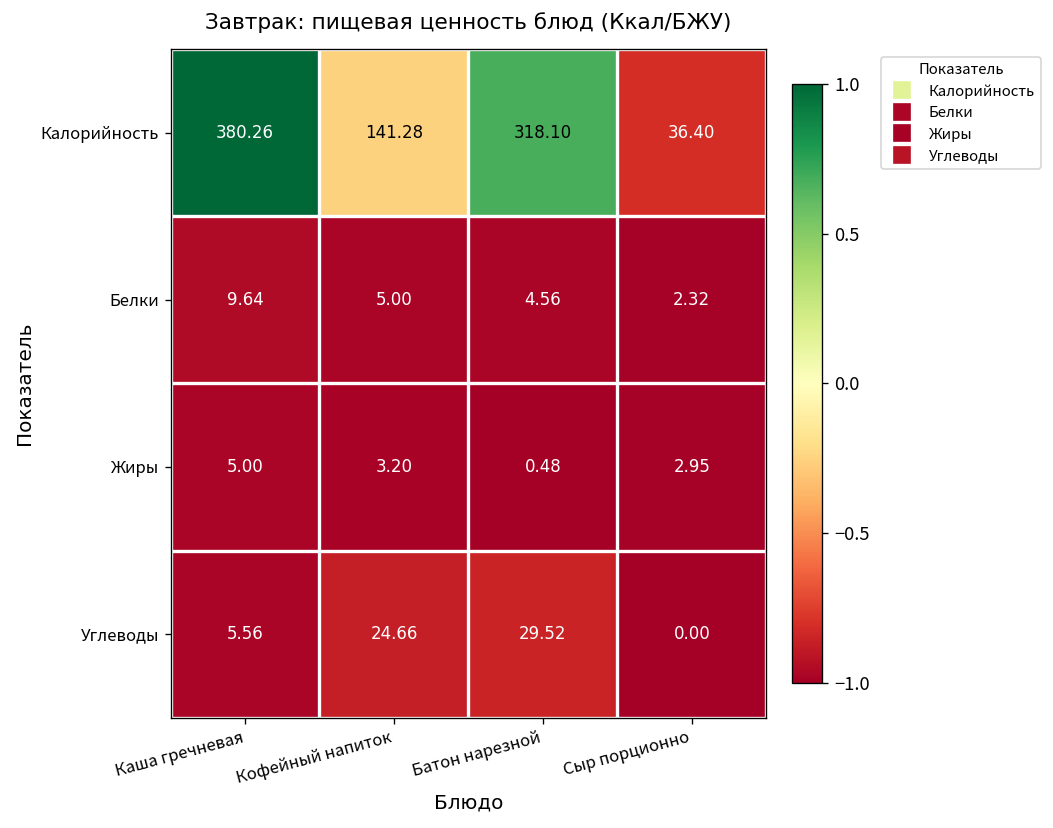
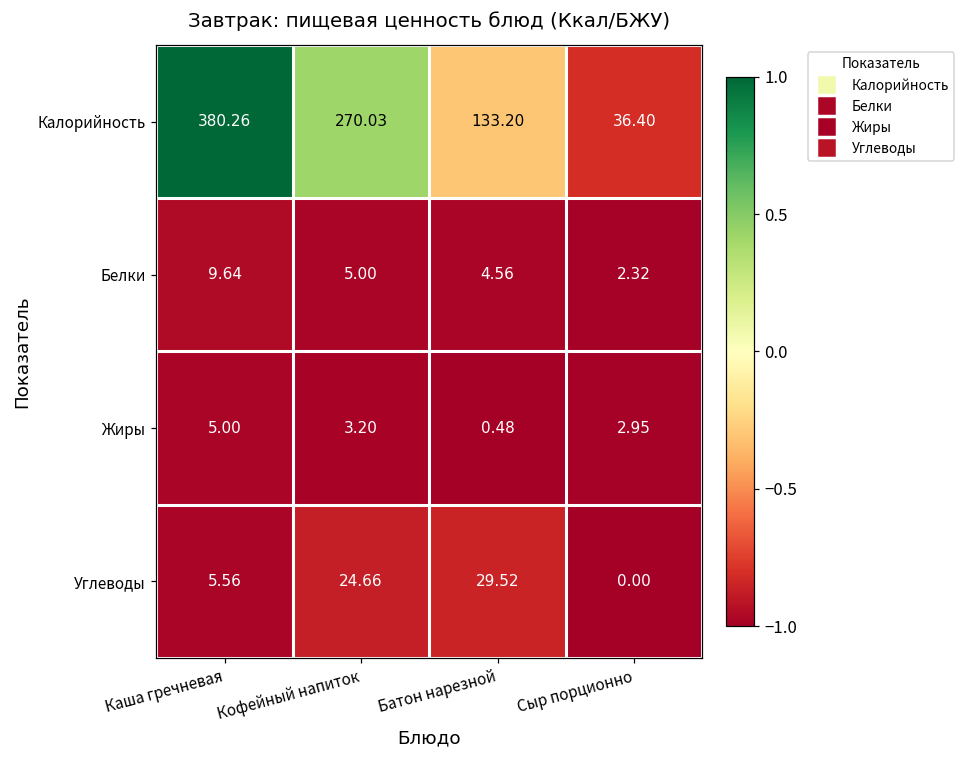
  {
    "Калорийность": {
      "Каша гречневая": 380.26,
-     "Кофейный напиток": 141.28,
-     "Батон нарезной": 318.10,
+     "Кофейный напиток": 270.03,
+     "Батон нарезной": 133.20,
      "Сыр порционно": 36.40
    },
    "Белки": {
      "Каша гречневая": 9.64,
      "Кофейный напиток": 5.00,
      "Батон нарезной": 4.56,
      "Сыр порционно": 2.32
    },
    "Жиры": {
      "Каша гречневая": 5.00,
      "Кофейный напиток": 3.20,
      "Батон нарезной": 0.48,
      "Сыр порционно": 2.95
    },
    "Углеводы": {
      "Каша гречневая": 5.56,
      "Кофейный напиток": 24.66,
      "Батон нарезной": 29.52,
      "Сыр порционно": 0.00
    }
  }
